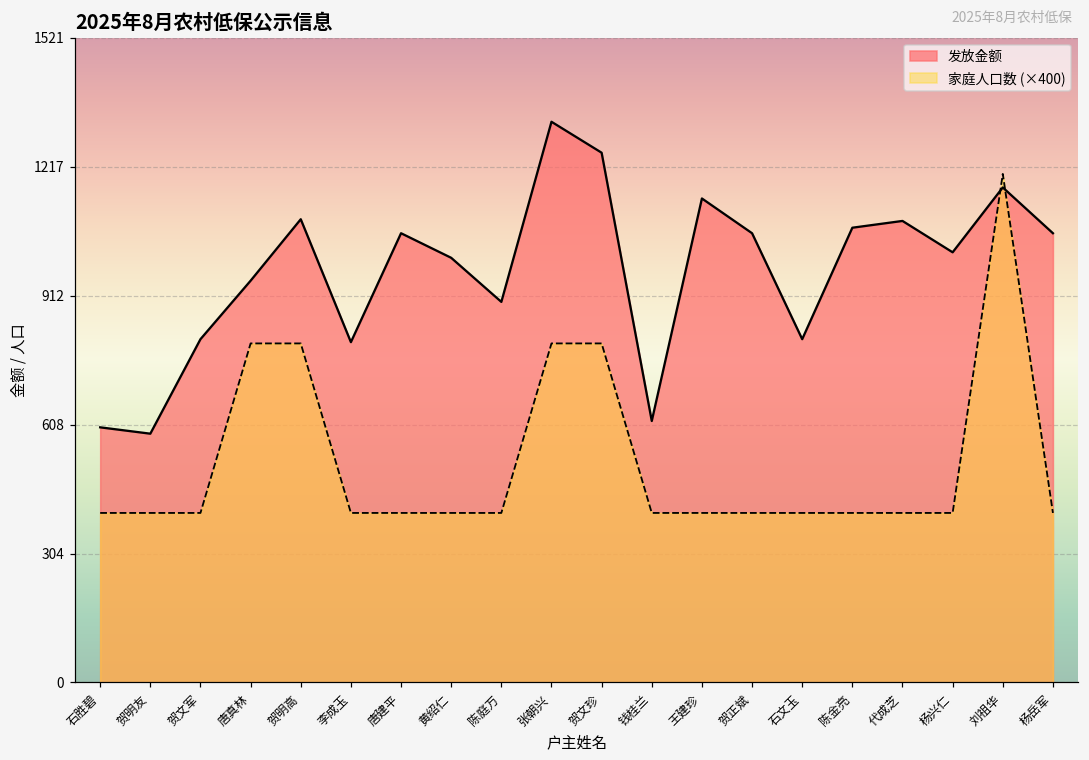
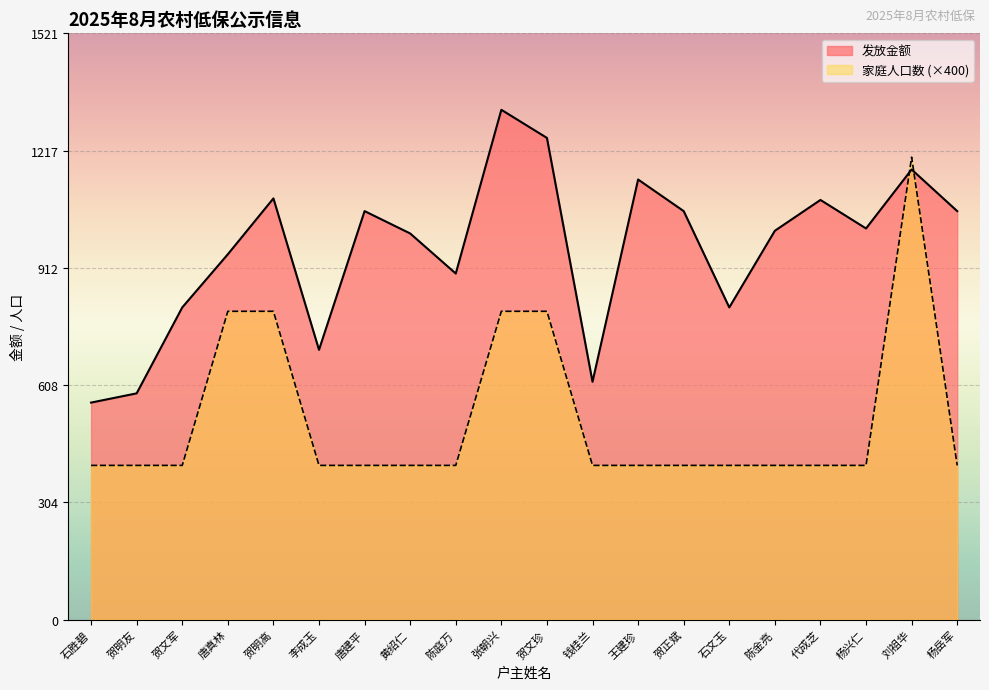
  {
    "发放金额": {
-     "石胜碧": 600,
+     "石胜碧": 560,
      "贺明友": 590,
      "贺文军": 810,
      "唐真林": 950,
      "贺明高": 1090,
-     "李成玉": 800,
+     "李成玉": 700,
      "唐建平": 1060,
      "黄绍仁": 1000,
      "陈庭万": 900,
      "张朝兴": 1320,
      "贺文珍": 1250,
      "钱桂兰": 620,
      "王建珍": 1140,
      "贺正斌": 1060,
      "石文玉": 810,
-     "陈金亮": 1070,
+     "陈金亮": 1010,
      "代成芝": 1090,
      "杨兴仁": 1020,
      "刘祖华": 1170,
      "杨岳军": 1060
    },
    "家庭人口数 (×400)": {
      "石胜碧": 400,
      "贺明友": 400,
      "贺文军": 400,
      "唐真林": 800,
      "贺明高": 800,
      "李成玉": 400,
      "唐建平": 400,
      "黄绍仁": 400,
      "陈庭万": 400,
      "张朝兴": 800,
      "贺文珍": 800,
      "钱桂兰": 400,
      "王建珍": 400,
      "贺正斌": 400,
      "石文玉": 400,
      "陈金亮": 400,
      "代成芝": 400,
      "杨兴仁": 400,
      "刘祖华": 1200,
      "杨岳军": 400
    }
  }
